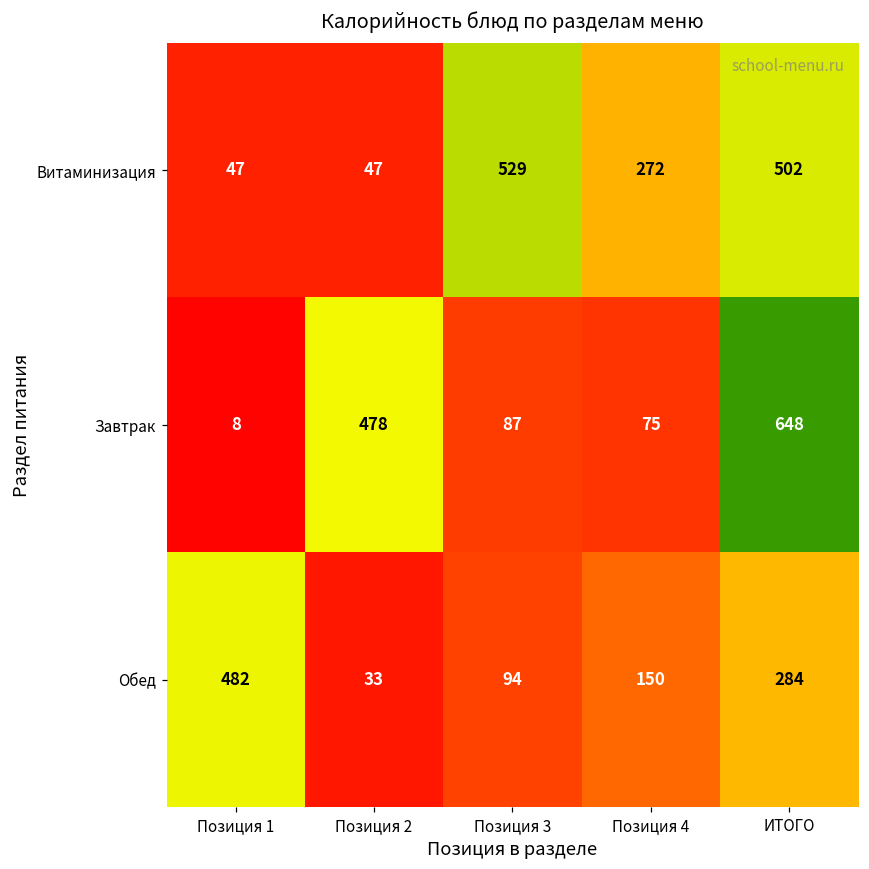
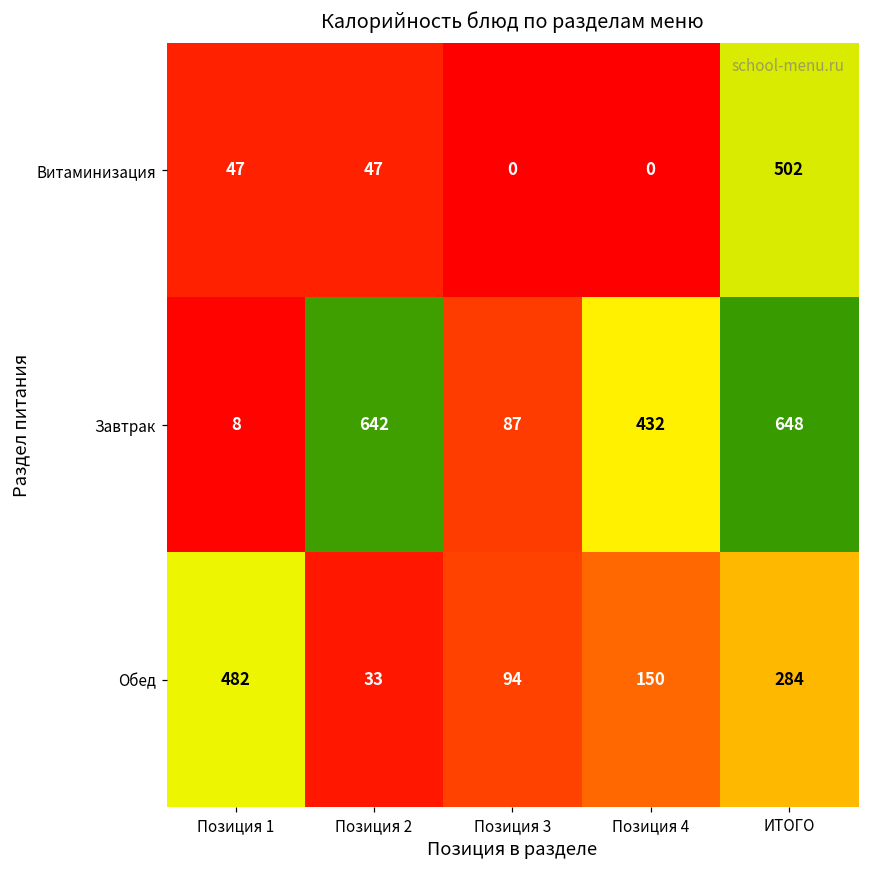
  {
    "Витаминизация": {
      "Позиция 1": 47,
      "Позиция 2": 47,
-     "Позиция 3": 529,
-     "Позиция 4": 272
+     "Позиция 3": 0,
+     "Позиция 4": 0
    },
    "Завтрак": {
      "Позиция 1": 8,
-     "Позиция 2": 478,
+     "Позиция 2": 642,
      "Позиция 3": 87,
-     "Позиция 4": 75,
+     "Позиция 4": 432,
      "ИТОГО": 648
    },
    "Обед": {
      "Позиция 1": 482,
      "Позиция 2": 33,
      "Позиция 3": 94,
      "Позиция 4": 150,
      "ИТОГО": 284
    }
  }
